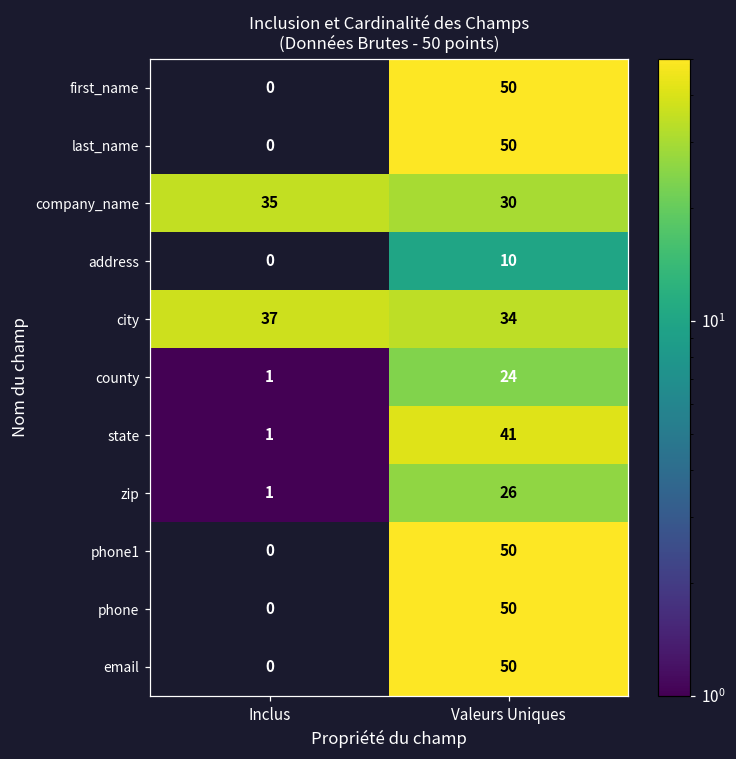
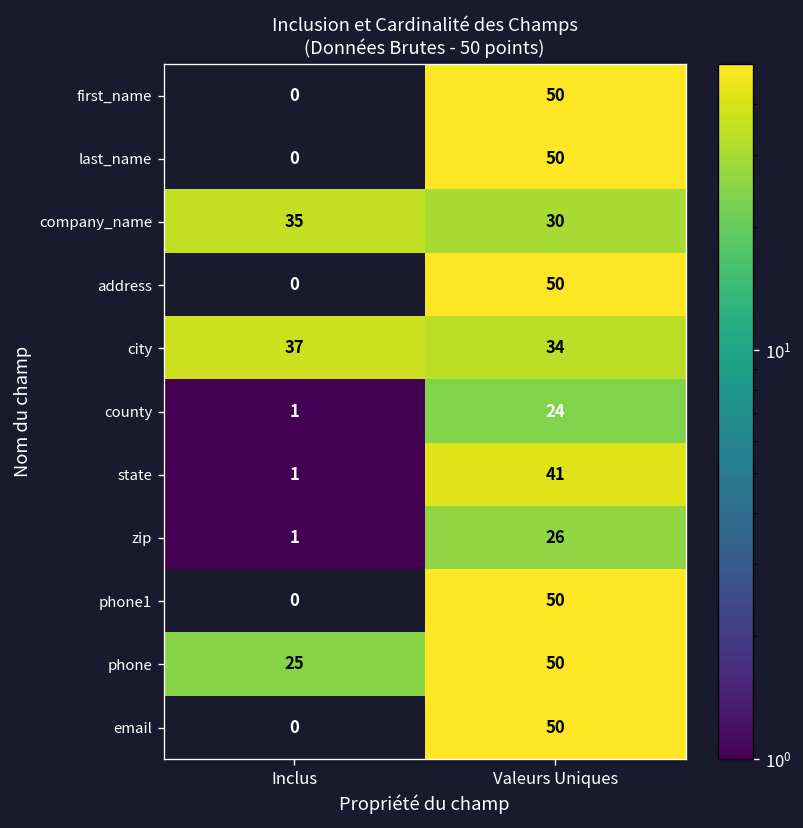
  {
    "first_name": {
      "Inclus": 0,
      "Valeurs Uniques": 50
    },
    "last_name": {
      "Inclus": 0,
      "Valeurs Uniques": 50
    },
    "company_name": {
      "Inclus": 35,
      "Valeurs Uniques": 30
    },
    "address": {
      "Inclus": 0,
-     "Valeurs Uniques": 10
+     "Valeurs Uniques": 50
    },
    "city": {
      "Inclus": 37,
      "Valeurs Uniques": 34
    },
    "county": {
      "Inclus": 1,
      "Valeurs Uniques": 24
    },
    "state": {
      "Inclus": 1,
      "Valeurs Uniques": 41
    },
    "zip": {
      "Inclus": 1,
      "Valeurs Uniques": 26
    },
    "phone1": {
      "Inclus": 0,
      "Valeurs Uniques": 50
    },
    "phone": {
-     "Inclus": 0,
+     "Inclus": 25,
      "Valeurs Uniques": 50
    },
    "email": {
      "Inclus": 0,
      "Valeurs Uniques": 50
    }
  }
